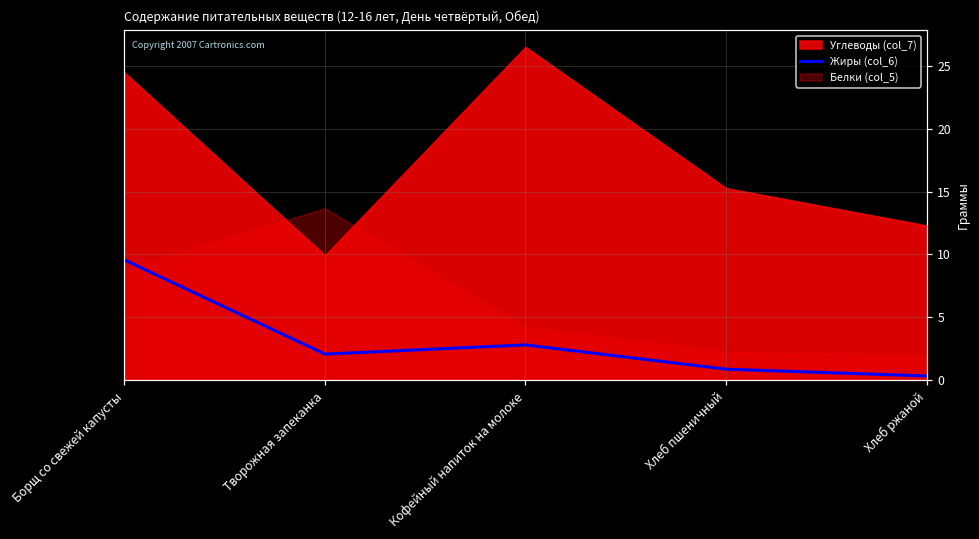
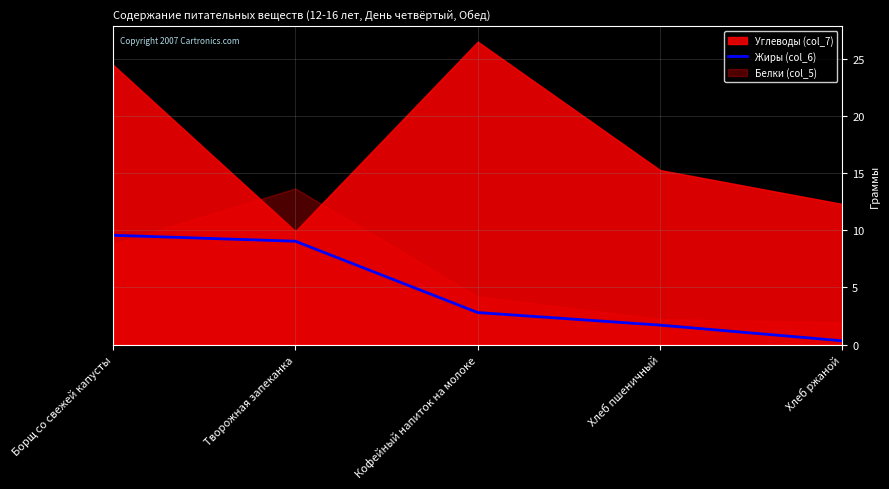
  {
    "Жиры (col_6)": {
      "Борщ со свежей капусты": 9.6,
-     "Творожная запеканка": 2.1,
+     "Творожная запеканка": 9.0,
      "Кофейный напиток на молоке": 2.8,
-     "Хлеб пшеничный": 0.9,
+     "Хлеб пшеничный": 1.7,
      "Хлеб ржаной": 0.3
    }
  }
